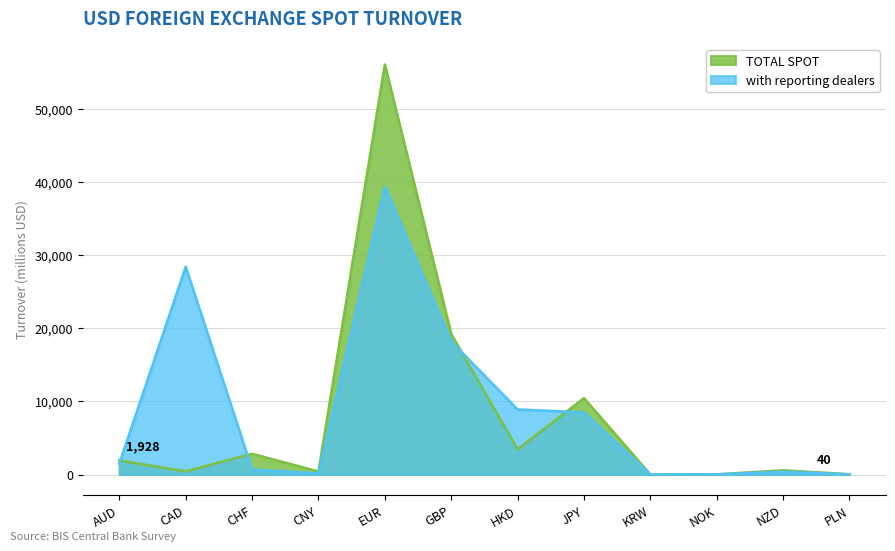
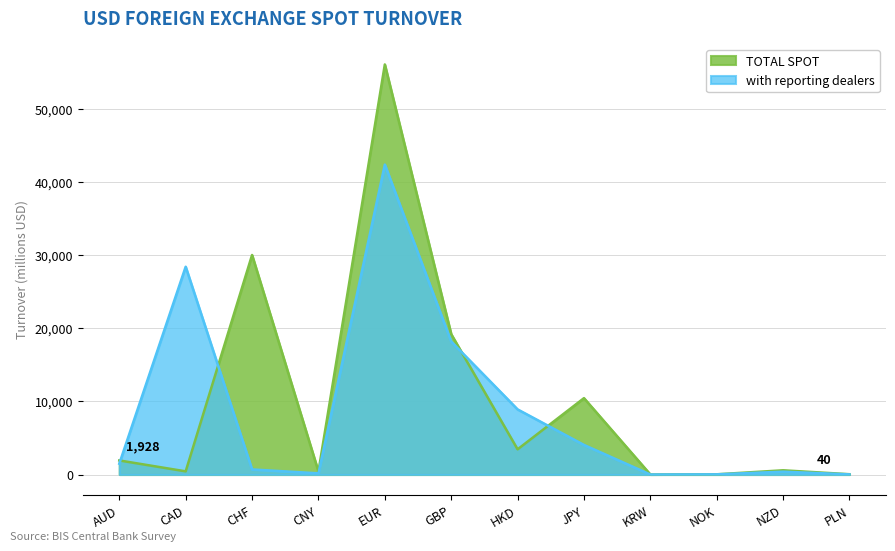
  {
    "TOTAL SPOT": {
      "CAD": "0",
-     "CHF": "3,000",
+     "CHF": "30,000",
      "EUR": "56,000",
      "GBP": "19,000",
      "HKD": "3,000",
      "JPY": "10,000"
    },
    "with reporting dealers": {
      "AUD": "1,000",
      "CAD": "28,000",
      "CHF": "1,000",
-     "EUR": "39,000",
+     "EUR": "42,000",
      "GBP": "18,000",
      "HKD": "9,000",
-     "JPY": "9,000"
+     "JPY": "4,000"
    }
  }
